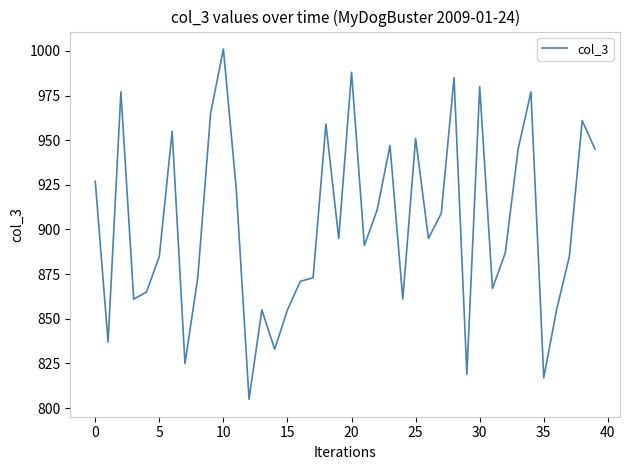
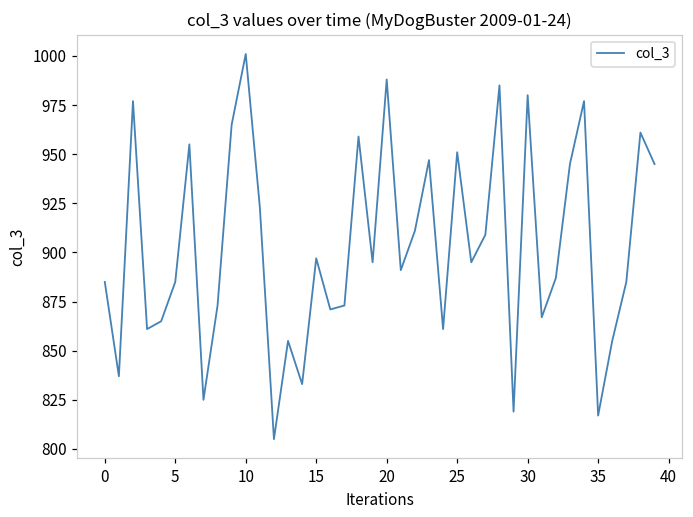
  {
-   "0": 927,
+   "0": 885,
    "5": 885,
    "10": 1001,
-   "15": 855,
+   "15": 897,
    "20": 988,
    "25": 951,
    "30": 980,
    "35": 817
  }
